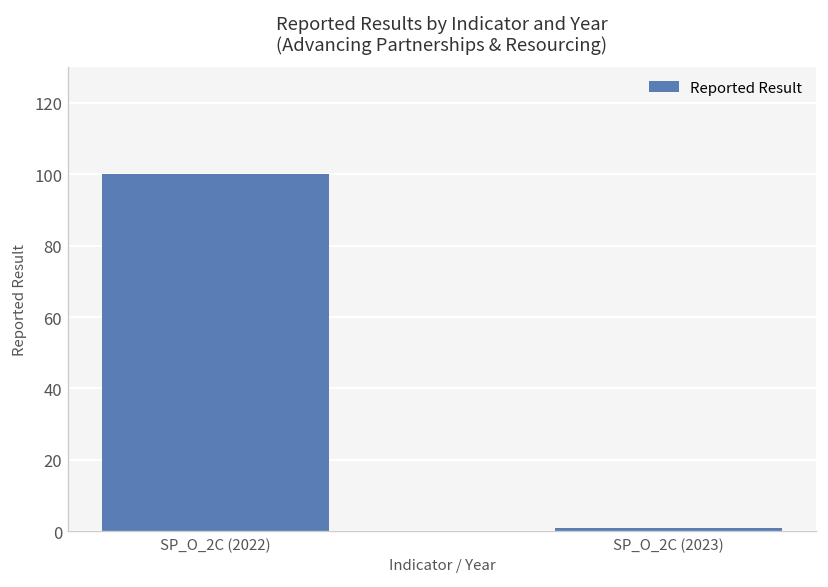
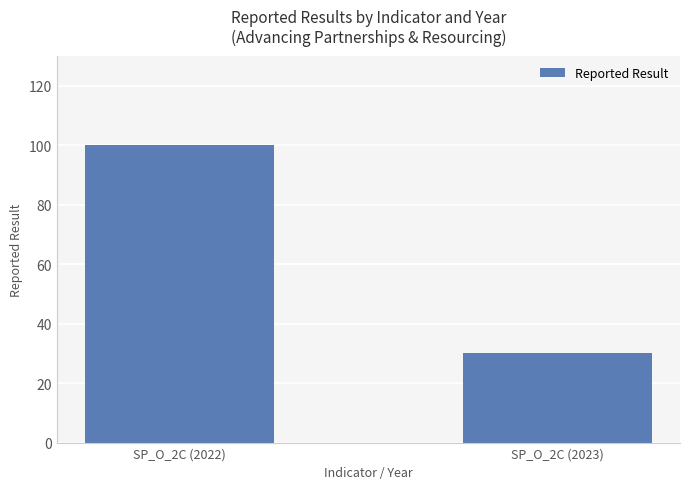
  {
    "SP_O_2C (2022)": 100,
-   "SP_O_2C (2023)": 1
+   "SP_O_2C (2023)": 30
  }
